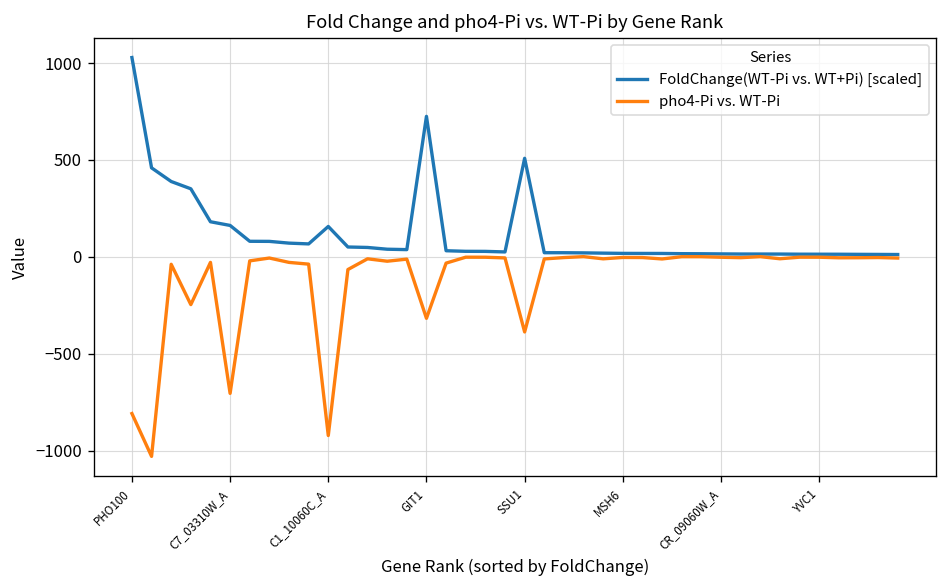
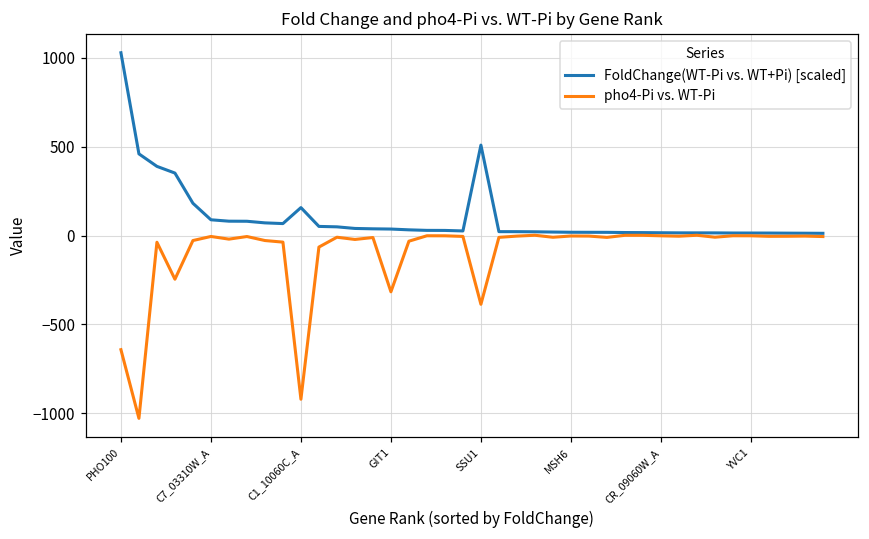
  {
    "FoldChange(WT-Pi vs. WT+Pi) [scaled]": {
      "PHO100": 1030,
-     "C7_03310W_A": 160,
+     "C7_03310W_A": 90,
      "C1_10060C_A": 160,
-     "GIT1": 720,
+     "GIT1": 40,
      "SSU1": 510,
      "MSH6": 20,
      "CR_09060W_A": 20,
      "YVC1": 10
    },
    "pho4-Pi vs. WT-Pi": {
-     "PHO100": -810,
-     "C7_03310W_A": -700,
+     "PHO100": -640,
+     "C7_03310W_A": -10,
      "C1_10060C_A": -920,
      "GIT1": -320,
      "SSU1": -390,
      "MSH6": 0,
      "CR_09060W_A": 0,
      "YVC1": 0
    }
  }
